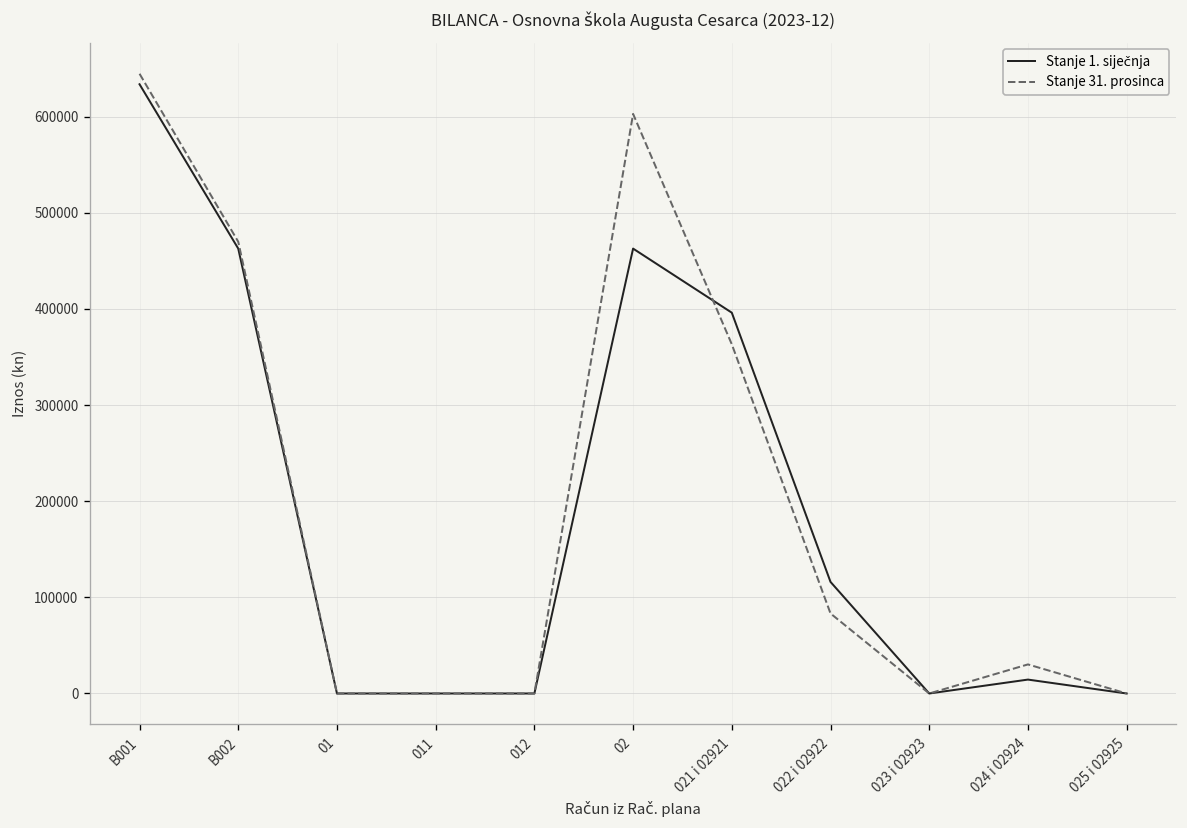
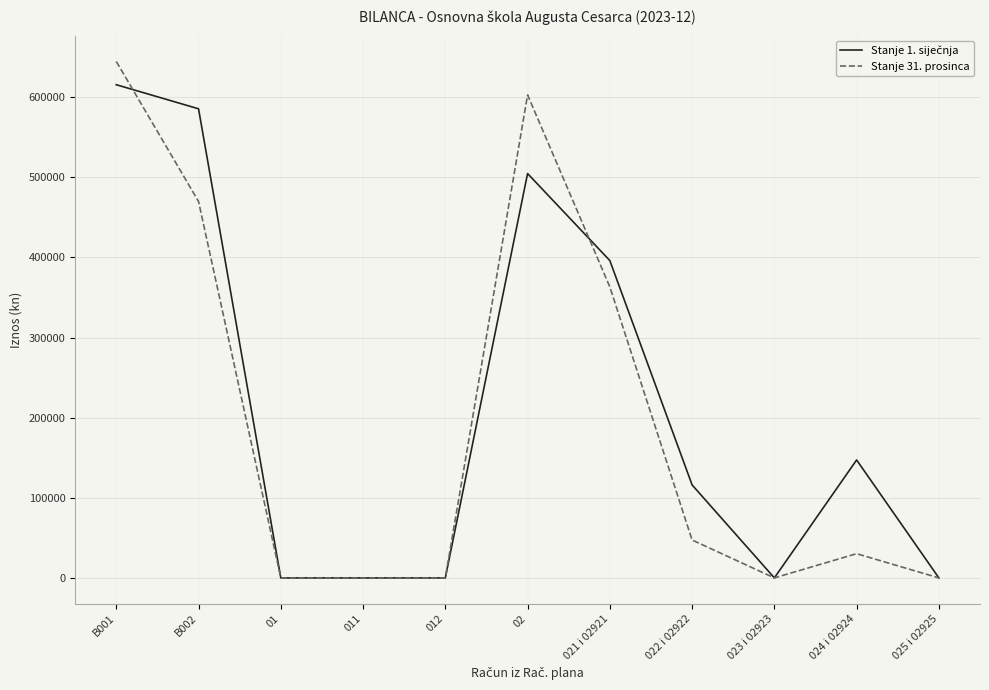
  {
    "Stanje 1. siječnja": {
-     "B001": 630000,
-     "B002": 460000,
-     "02": 460000,
+     "B001": 620000,
+     "B002": 590000,
+     "02": 500000,
      "021 i 02921": 400000,
      "022 i 02922": 120000,
-     "024 i 02924": 10000
+     "024 i 02924": 150000
    },
    "Stanje 31. prosinca": {
      "B001": 640000,
      "B002": 470000,
      "02": 600000,
      "021 i 02921": 360000,
-     "022 i 02922": 80000,
+     "022 i 02922": 50000,
      "024 i 02924": 30000
    }
  }
